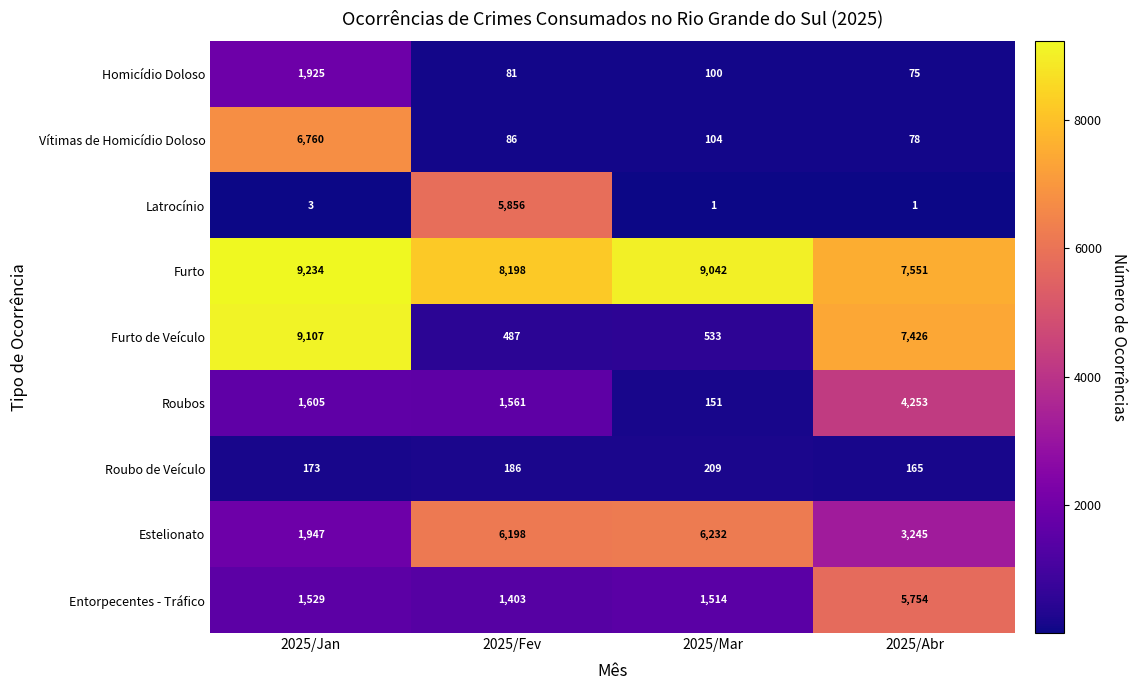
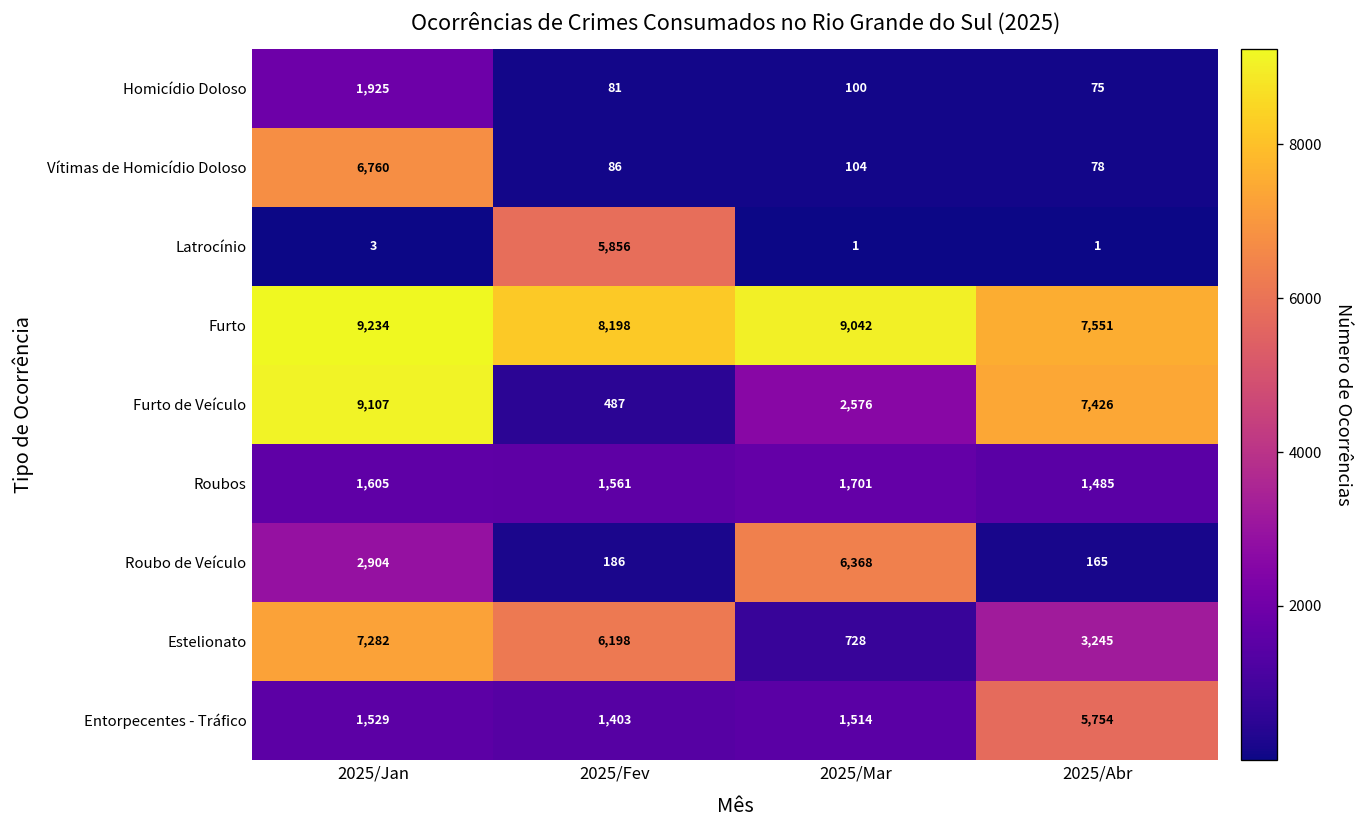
  {
    "Homicídio Doloso": {
      "2025/Jan": "1,925",
      "2025/Fev": "81",
      "2025/Mar": "100",
      "2025/Abr": "75"
    },
    "Vítimas de Homicídio Doloso": {
      "2025/Jan": "6,760",
      "2025/Fev": "86",
      "2025/Mar": "104",
      "2025/Abr": "78"
    },
    "Latrocínio": {
      "2025/Jan": "3",
      "2025/Fev": "5,856",
      "2025/Mar": "1",
      "2025/Abr": "1"
    },
    "Furto": {
      "2025/Jan": "9,234",
      "2025/Fev": "8,198",
      "2025/Mar": "9,042",
      "2025/Abr": "7,551"
    },
    "Furto de Veículo": {
      "2025/Jan": "9,107",
      "2025/Fev": "487",
-     "2025/Mar": "533",
+     "2025/Mar": "2,576",
      "2025/Abr": "7,426"
    },
    "Roubos": {
      "2025/Jan": "1,605",
      "2025/Fev": "1,561",
-     "2025/Mar": "151",
-     "2025/Abr": "4,253"
+     "2025/Mar": "1,701",
+     "2025/Abr": "1,485"
    },
    "Roubo de Veículo": {
-     "2025/Jan": "173",
+     "2025/Jan": "2,904",
      "2025/Fev": "186",
-     "2025/Mar": "209",
+     "2025/Mar": "6,368",
      "2025/Abr": "165"
    },
    "Estelionato": {
-     "2025/Jan": "1,947",
+     "2025/Jan": "7,282",
      "2025/Fev": "6,198",
-     "2025/Mar": "6,232",
+     "2025/Mar": "728",
      "2025/Abr": "3,245"
    },
    "Entorpecentes - Tráfico": {
      "2025/Jan": "1,529",
      "2025/Fev": "1,403",
      "2025/Mar": "1,514",
      "2025/Abr": "5,754"
    }
  }
